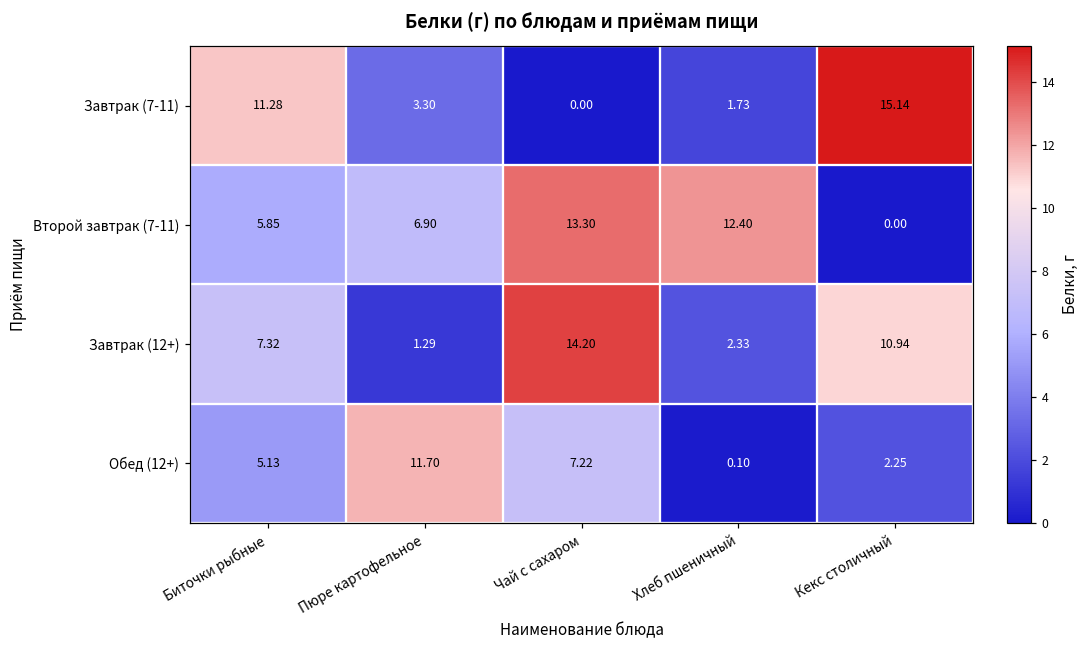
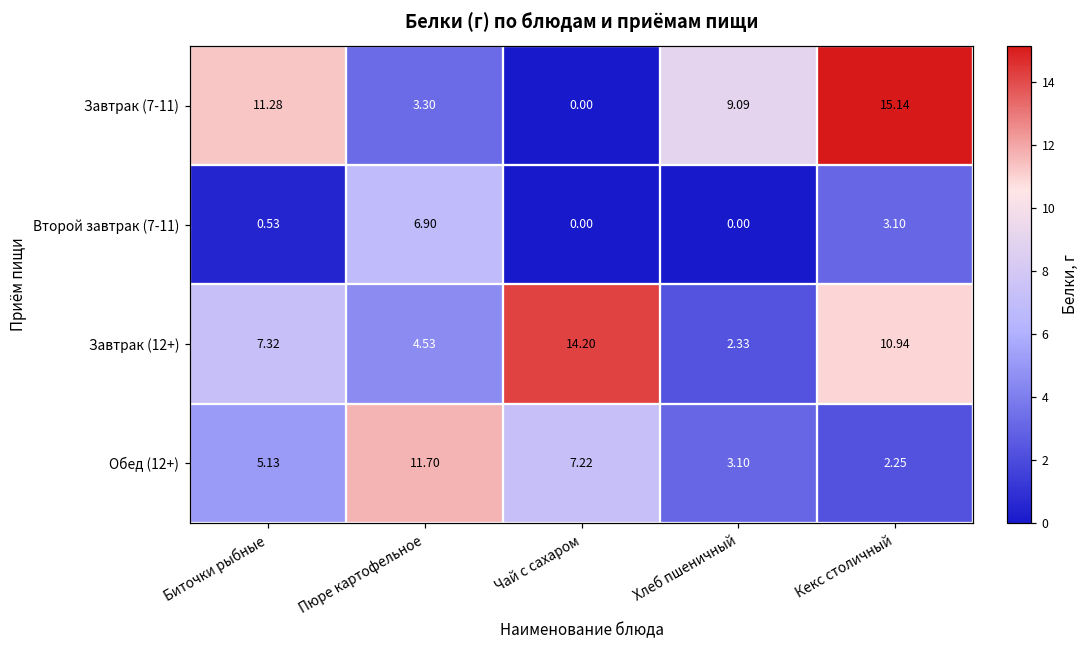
  {
    "Завтрак (7-11)": {
      "Биточки рыбные": 11.28,
      "Пюре картофельное": 3.30,
      "Чай с сахаром": 0.00,
-     "Хлеб пшеничный": 1.73,
+     "Хлеб пшеничный": 9.09,
      "Кекс столичный": 15.14
    },
    "Второй завтрак (7-11)": {
-     "Биточки рыбные": 5.85,
+     "Биточки рыбные": 0.53,
      "Пюре картофельное": 6.90,
-     "Чай с сахаром": 13.30,
-     "Хлеб пшеничный": 12.40,
-     "Кекс столичный": 0.00
+     "Чай с сахаром": 0.00,
+     "Хлеб пшеничный": 0.00,
+     "Кекс столичный": 3.10
    },
    "Завтрак (12+)": {
      "Биточки рыбные": 7.32,
-     "Пюре картофельное": 1.29,
+     "Пюре картофельное": 4.53,
      "Чай с сахаром": 14.20,
      "Хлеб пшеничный": 2.33,
      "Кекс столичный": 10.94
    },
    "Обед (12+)": {
      "Биточки рыбные": 5.13,
      "Пюре картофельное": 11.70,
      "Чай с сахаром": 7.22,
-     "Хлеб пшеничный": 0.10,
+     "Хлеб пшеничный": 3.10,
      "Кекс столичный": 2.25
    }
  }
